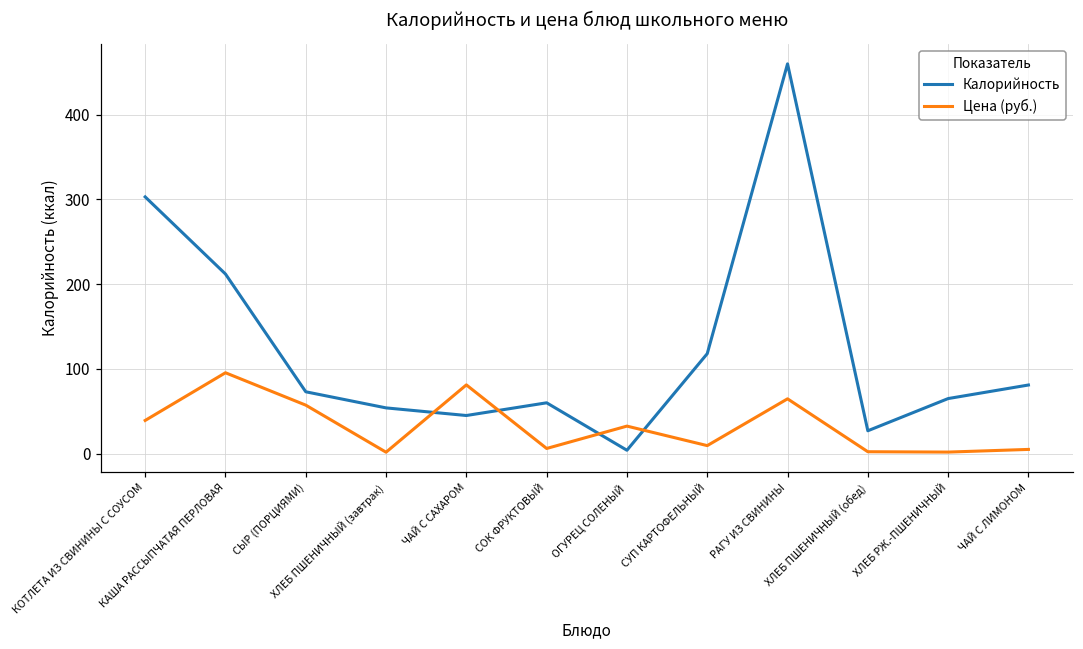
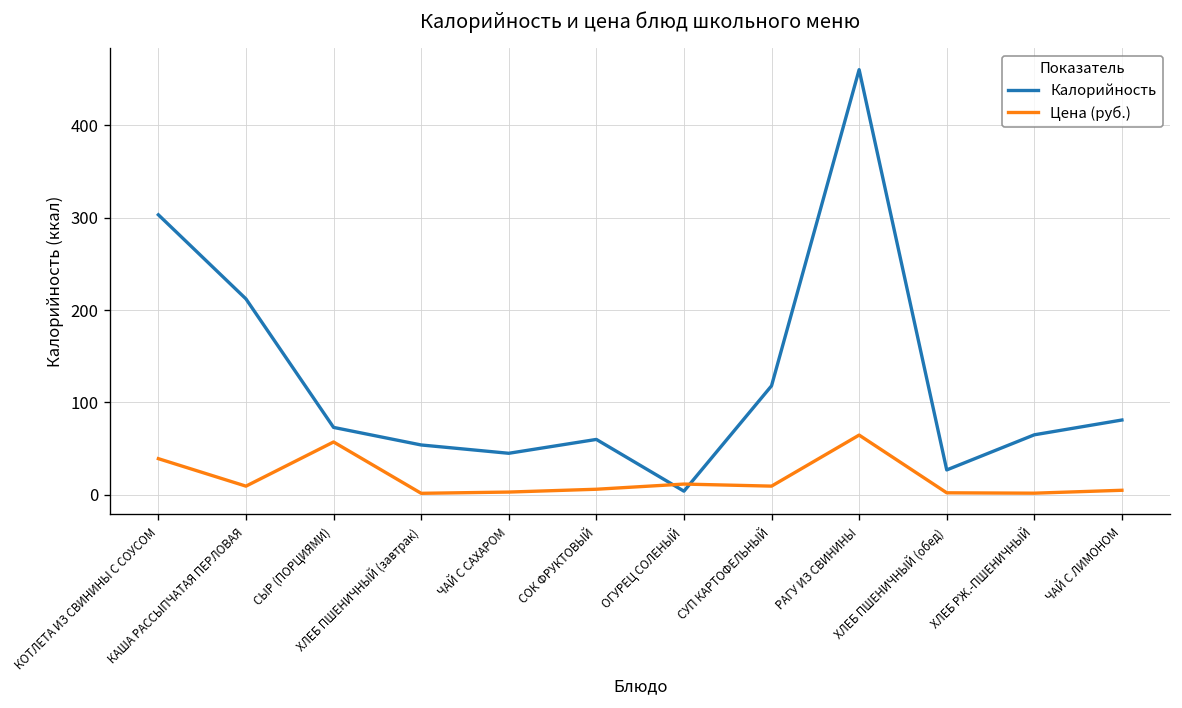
  {
    "Калорийность": {
      "КОТЛЕТА ИЗ СВИНИНЫ С СОУСОМ": 300,
      "КАША РАССЫПЧАТАЯ ПЕРЛОВАЯ": 210,
      "СЫР (ПОРЦИЯМИ)": 70,
      "ХЛЕБ ПШЕНИЧНЫЙ (завтрак)": 50,
      "ЧАЙ С САХАРОМ": 50,
      "СОК ФРУКТОВЫЙ": 60,
      "ОГУРЕЦ СОЛЕНЫЙ": 0,
      "СУП КАРТОФЕЛЬНЫЙ": 120,
      "РАГУ ИЗ СВИНИНЫ": 460,
      "ХЛЕБ ПШЕНИЧНЫЙ (обед)": 30,
      "ХЛЕБ РЖ.-ПШЕНИЧНЫЙ": 70,
      "ЧАЙ С ЛИМОНОМ": 80
    },
    "Цена (руб.)": {
      "КОТЛЕТА ИЗ СВИНИНЫ С СОУСОМ": 40,
-     "КАША РАССЫПЧАТАЯ ПЕРЛОВАЯ": 100,
+     "КАША РАССЫПЧАТАЯ ПЕРЛОВАЯ": 10,
      "СЫР (ПОРЦИЯМИ)": 60,
      "ХЛЕБ ПШЕНИЧНЫЙ (завтрак)": 0,
-     "ЧАЙ С САХАРОМ": 80,
+     "ЧАЙ С САХАРОМ": 0,
      "СОК ФРУКТОВЫЙ": 10,
-     "ОГУРЕЦ СОЛЕНЫЙ": 30,
+     "ОГУРЕЦ СОЛЕНЫЙ": 10,
      "СУП КАРТОФЕЛЬНЫЙ": 10,
      "РАГУ ИЗ СВИНИНЫ": 60,
      "ХЛЕБ ПШЕНИЧНЫЙ (обед)": 0,
      "ХЛЕБ РЖ.-ПШЕНИЧНЫЙ": 0,
      "ЧАЙ С ЛИМОНОМ": 0
    }
  }
